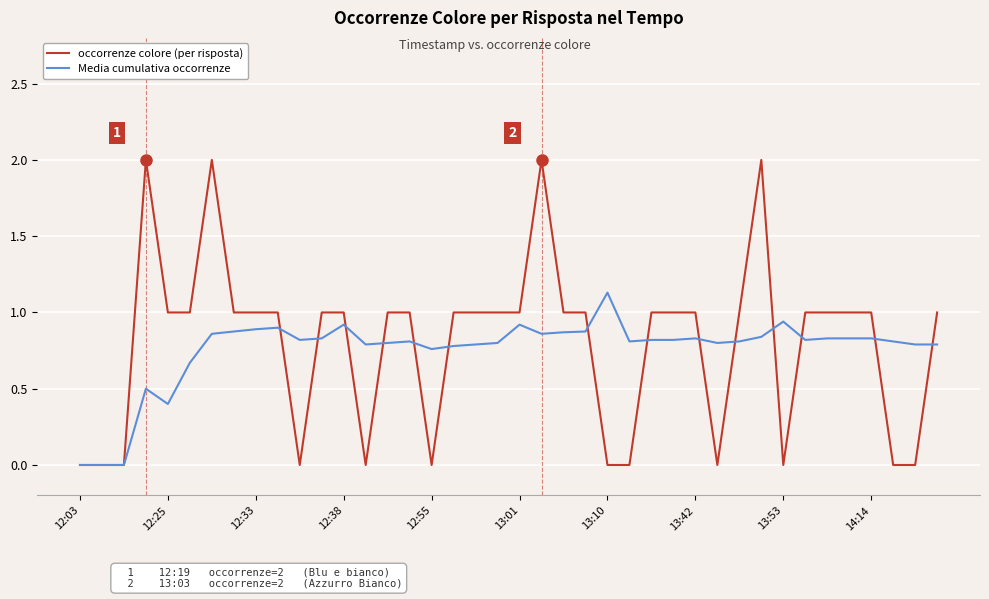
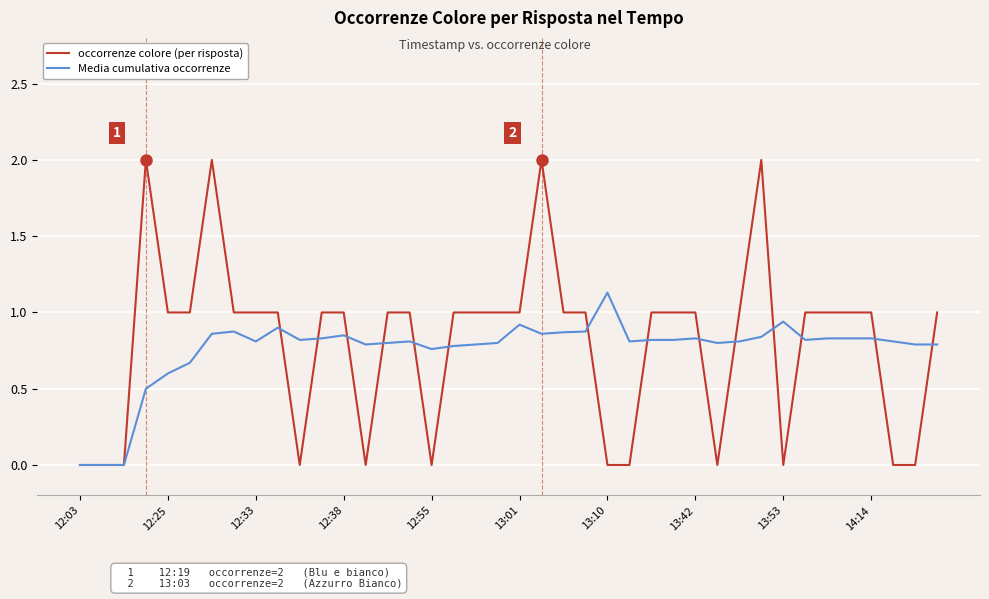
  {
    "Media cumulativa occorrenze": {
-     "12:25": 0.4,
-     "12:33": 0.89,
-     "12:38": 0.92,
+     "12:25": 0.6,
+     "12:33": 0.81,
+     "12:38": 0.85,
      "12:55": 0.76,
      "13:01": 0.92,
      "13:10": 1.13,
      "13:42": 0.83,
      "13:53": 0.94,
      "14:14": 0.83
    }
  }
